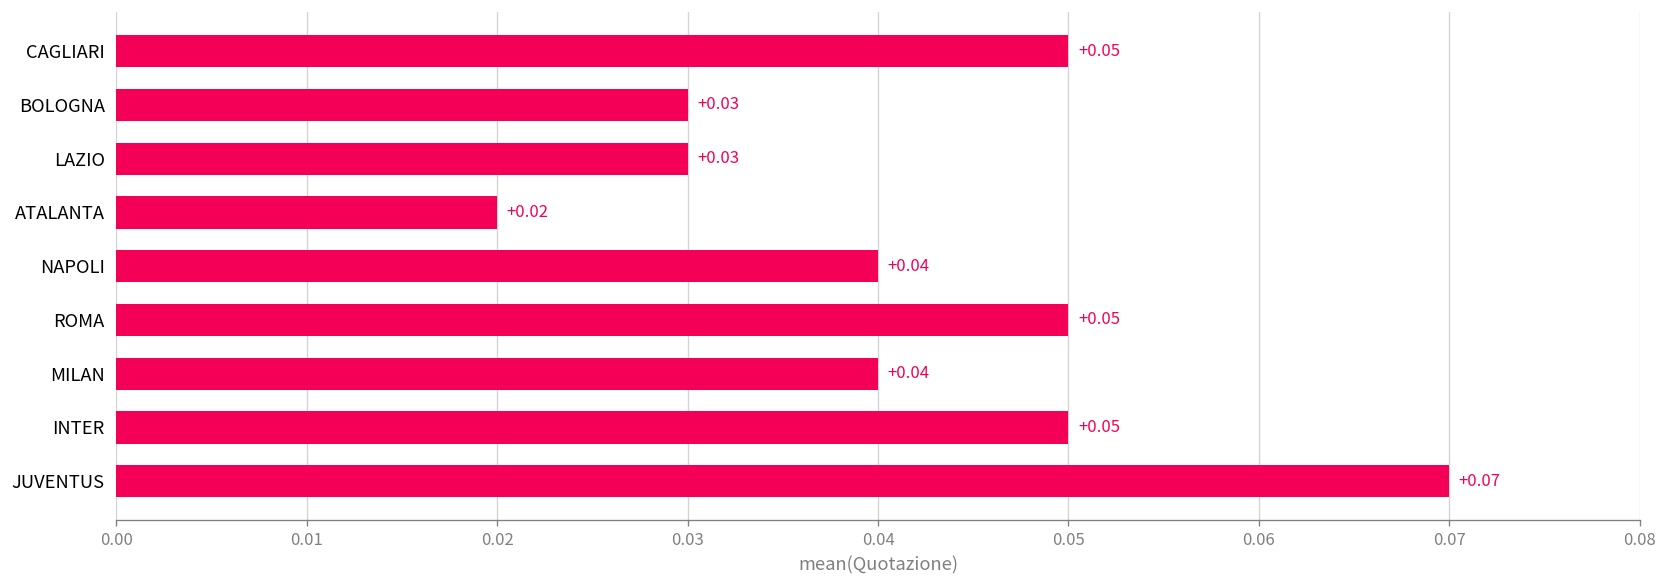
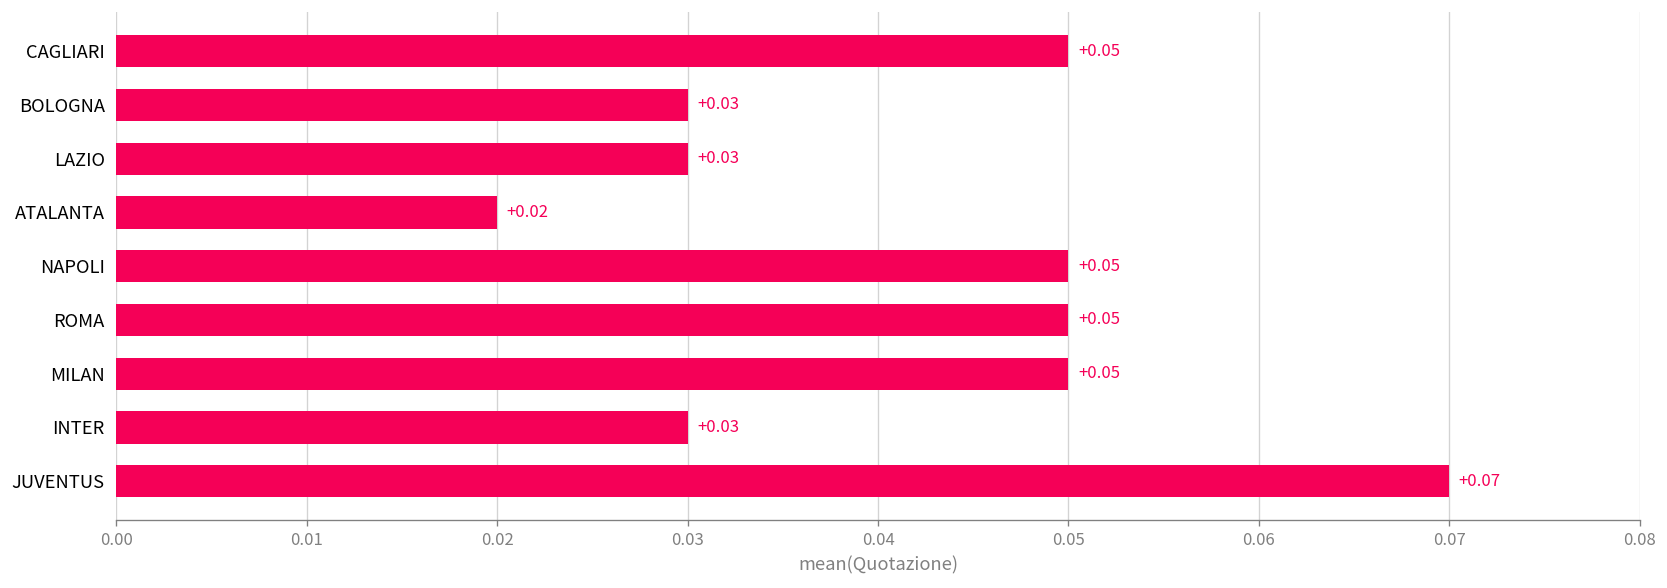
  {
    "CAGLIARI": "+0.05",
    "BOLOGNA": "+0.03",
    "LAZIO": "+0.03",
    "ATALANTA": "+0.02",
-   "NAPOLI": "+0.04",
+   "NAPOLI": "+0.05",
    "ROMA": "+0.05",
-   "MILAN": "+0.04",
-   "INTER": "+0.05",
+   "MILAN": "+0.05",
+   "INTER": "+0.03",
    "JUVENTUS": "+0.07"
  }
